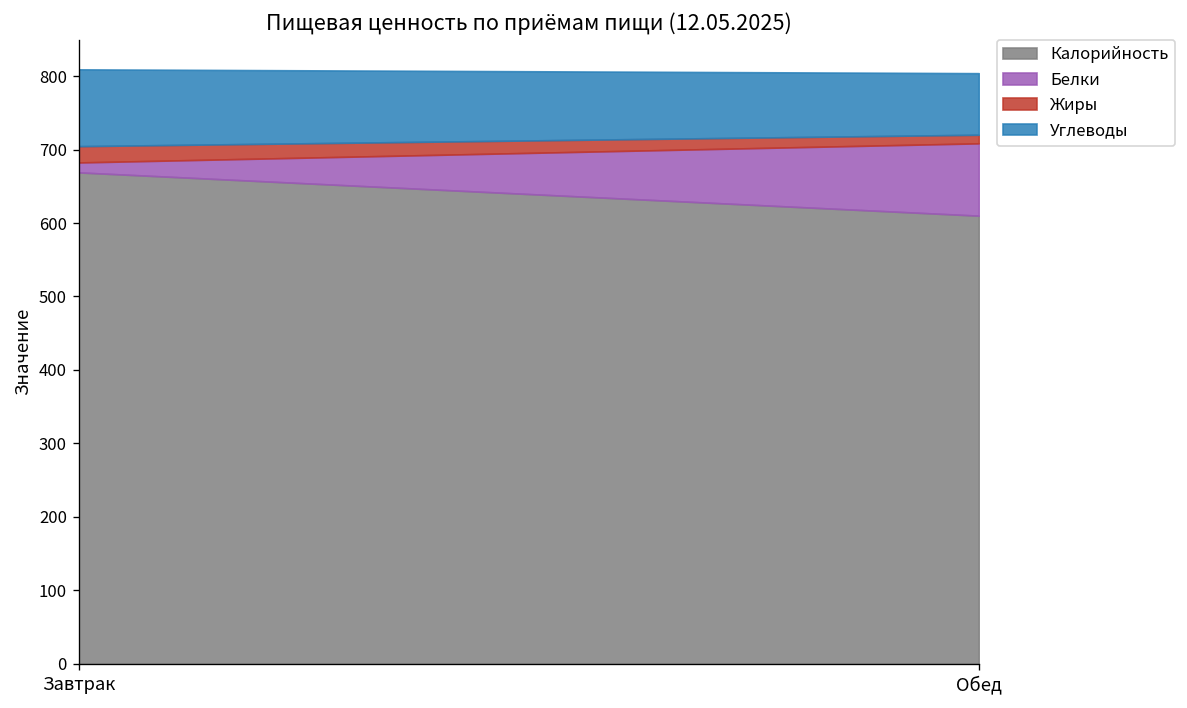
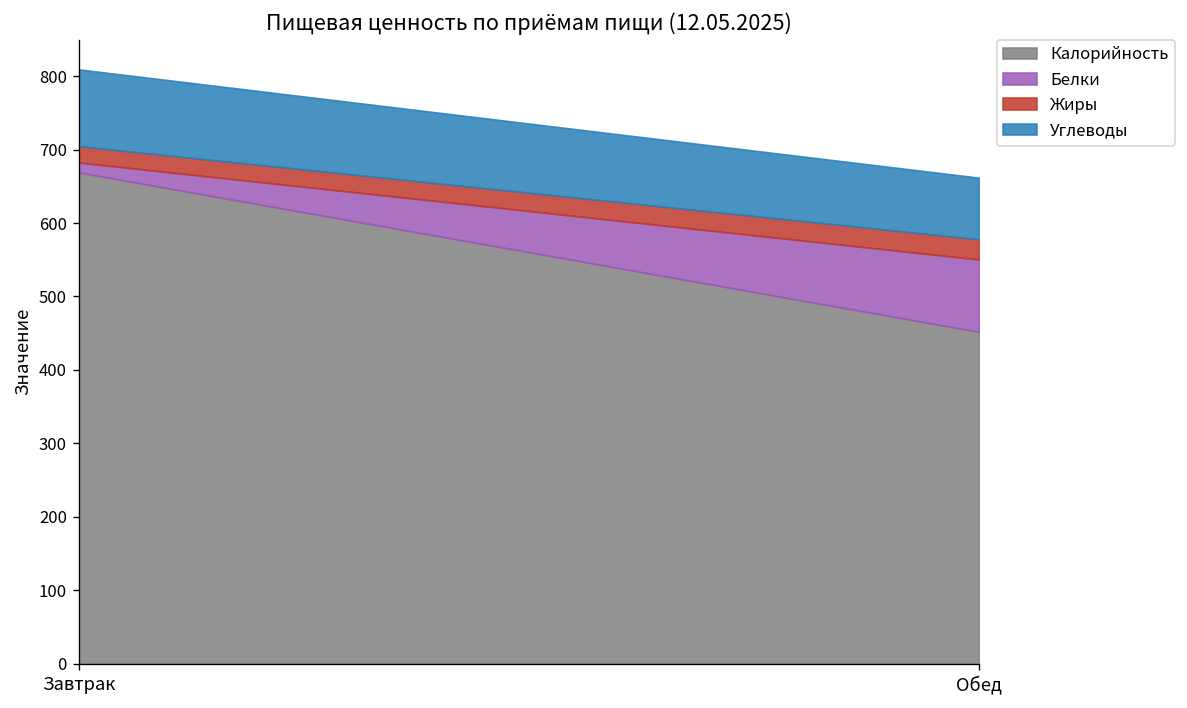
  {
    "Калорийность": {
      "Завтрак": 670,
-     "Обед": 610
+     "Обед": 450
    },
    "Белки": {
      "Завтрак": 10,
      "Обед": 100
    },
    "Жиры": {
      "Завтрак": 20,
-     "Обед": 10
+     "Обед": 30
    },
    "Углеводы": {
      "Завтрак": 100,
      "Обед": 80
    }
  }
